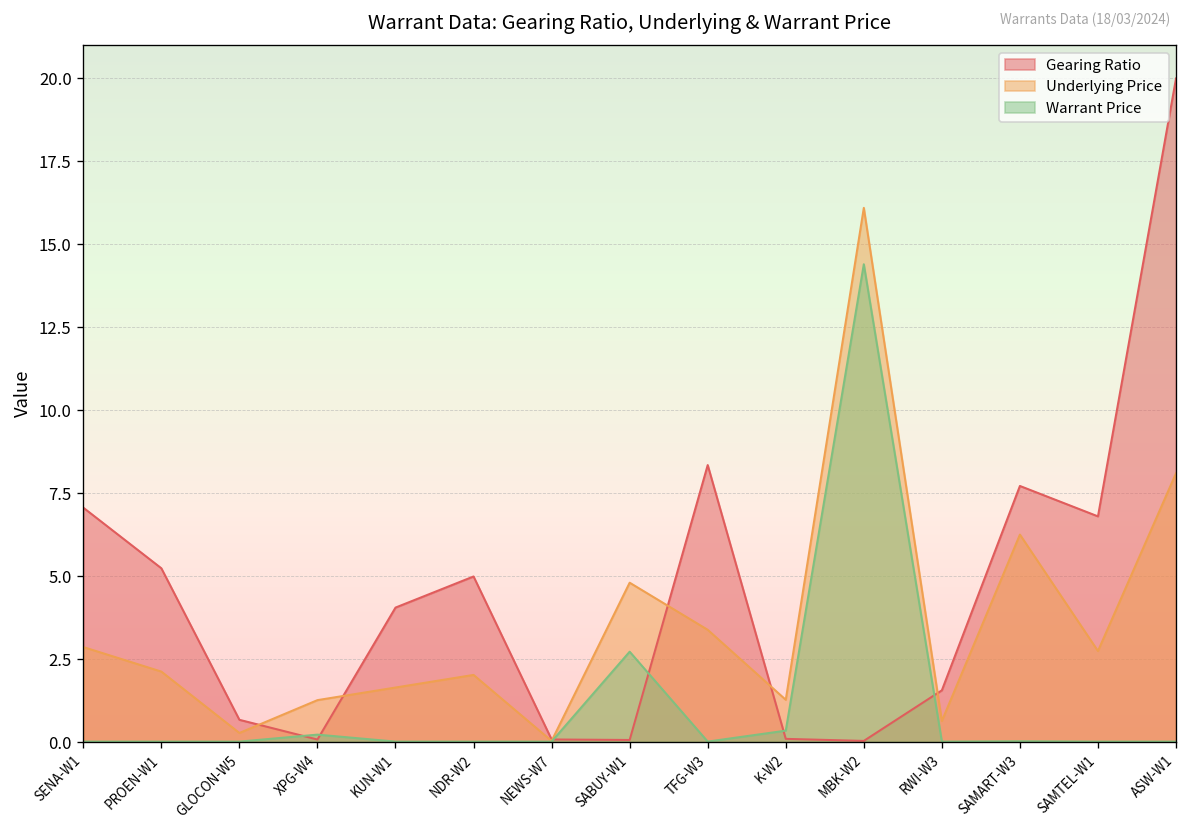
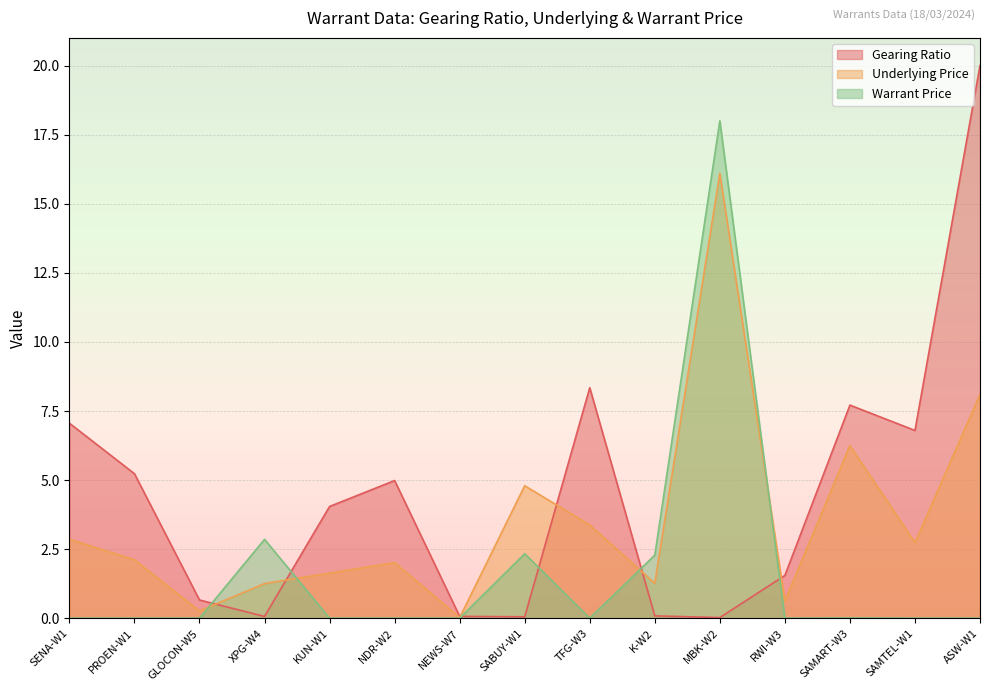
  {
    "Warrant Price": {
      "SENA-W1": 0.0,
      "PROEN-W1": 0.0,
      "GLOCON-W5": 0.0,
-     "XPG-W4": 0.2,
+     "XPG-W4": 2.9,
      "KUN-W1": 0.0,
      "NDR-W2": 0.0,
-     "SABUY-W1": 2.7,
+     "SABUY-W1": 2.3,
      "TFG-W3": 0.0,
-     "K-W2": 0.3,
-     "MBK-W2": 14.4,
+     "K-W2": 2.3,
+     "MBK-W2": 18.0,
      "RWI-W3": 0.0,
      "SAMART-W3": 0.0,
      "SAMTEL-W1": 0.0,
      "ASW-W1": 0.0
    }
  }
